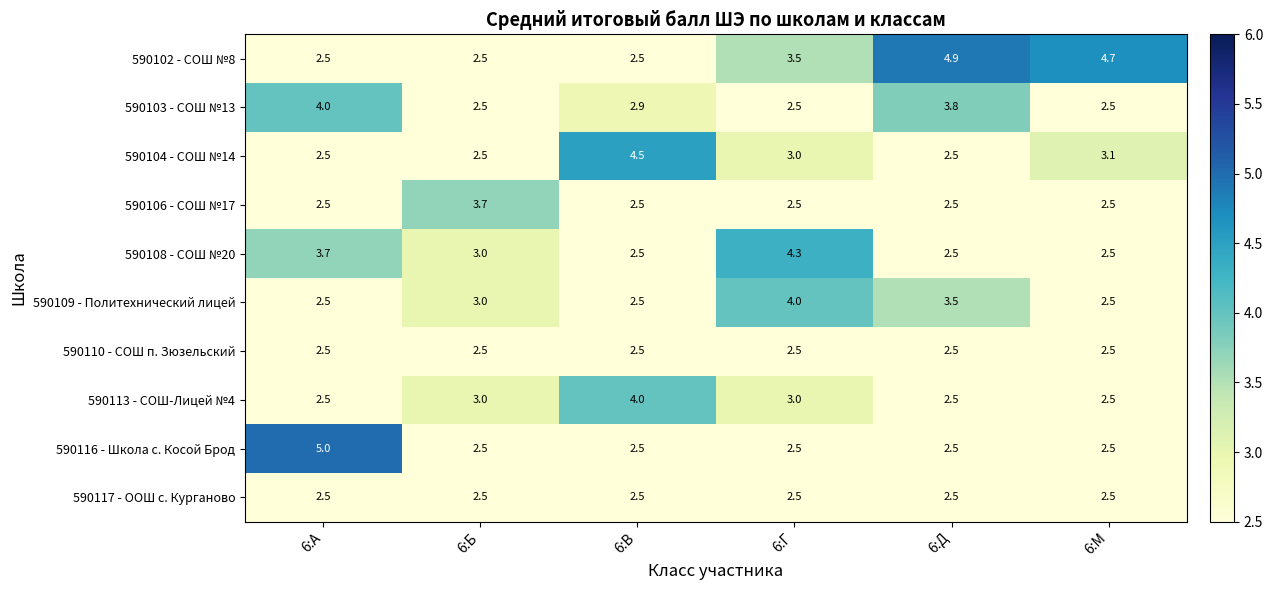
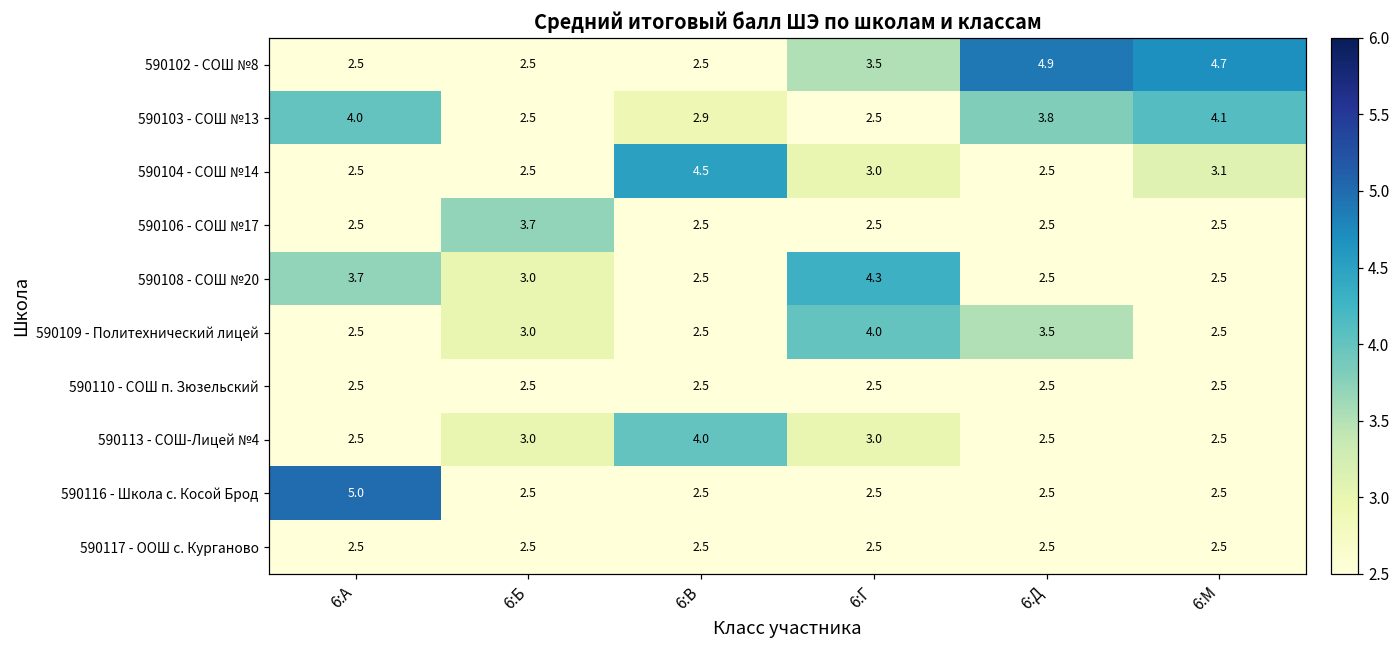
  {
    "590102 - СОШ №8": {
      "6:А": 2.5,
      "6:Б": 2.5,
      "6:В": 2.5,
      "6:Г": 3.5,
      "6:Д": 4.9,
      "6:М": 4.7
    },
    "590103 - СОШ №13": {
      "6:А": 4.0,
      "6:Б": 2.5,
      "6:В": 2.9,
      "6:Г": 2.5,
      "6:Д": 3.8,
-     "6:М": 2.5
+     "6:М": 4.1
    },
    "590104 - СОШ №14": {
      "6:А": 2.5,
      "6:Б": 2.5,
      "6:В": 4.5,
      "6:Г": 3.0,
      "6:Д": 2.5,
      "6:М": 3.1
    },
    "590106 - СОШ №17": {
      "6:А": 2.5,
      "6:Б": 3.7,
      "6:В": 2.5,
      "6:Г": 2.5,
      "6:Д": 2.5,
      "6:М": 2.5
    },
    "590108 - СОШ №20": {
      "6:А": 3.7,
      "6:Б": 3.0,
      "6:В": 2.5,
      "6:Г": 4.3,
      "6:Д": 2.5,
      "6:М": 2.5
    },
    "590109 - Политехнический лицей": {
      "6:А": 2.5,
      "6:Б": 3.0,
      "6:В": 2.5,
      "6:Г": 4.0,
      "6:Д": 3.5,
      "6:М": 2.5
    },
    "590110 - СОШ п. Зюзельский": {
      "6:А": 2.5,
      "6:Б": 2.5,
      "6:В": 2.5,
      "6:Г": 2.5,
      "6:Д": 2.5,
      "6:М": 2.5
    },
    "590113 - СОШ-Лицей №4": {
      "6:А": 2.5,
      "6:Б": 3.0,
      "6:В": 4.0,
      "6:Г": 3.0,
      "6:Д": 2.5,
      "6:М": 2.5
    },
    "590116 - Школа с. Косой Брод": {
      "6:А": 5.0,
      "6:Б": 2.5,
      "6:В": 2.5,
      "6:Г": 2.5,
      "6:Д": 2.5,
      "6:М": 2.5
    },
    "590117 - ООШ с. Курганово": {
      "6:А": 2.5,
      "6:Б": 2.5,
      "6:В": 2.5,
      "6:Г": 2.5,
      "6:Д": 2.5,
      "6:М": 2.5
    }
  }
